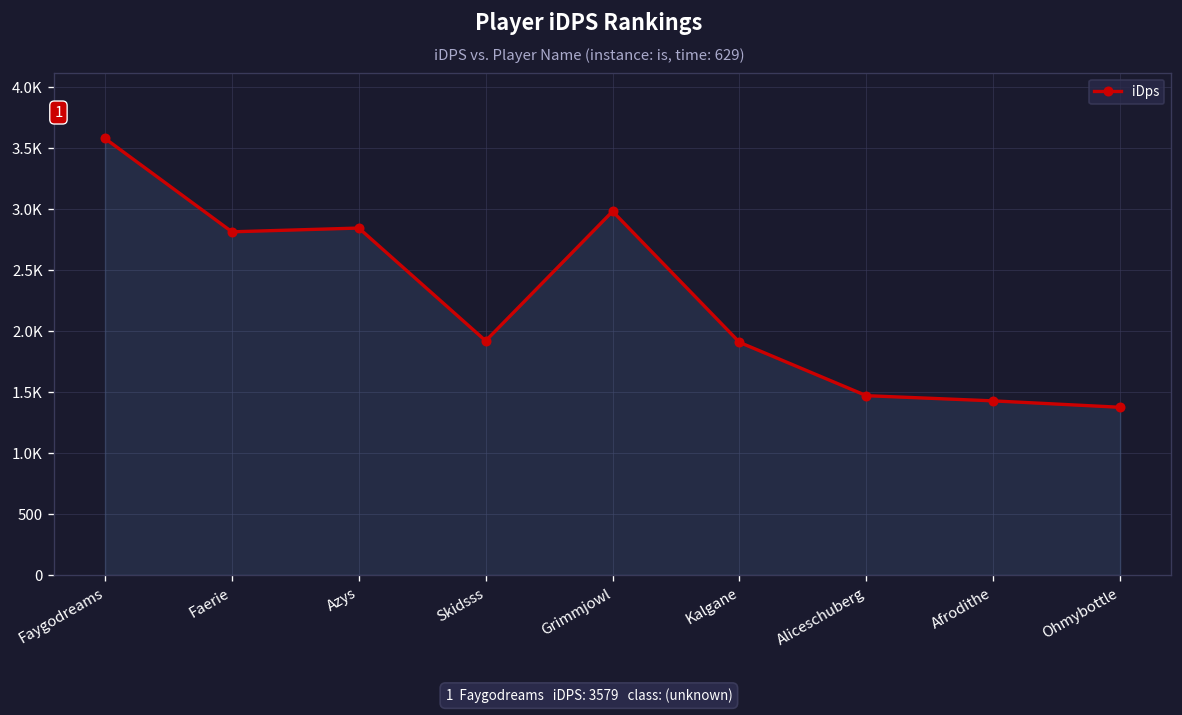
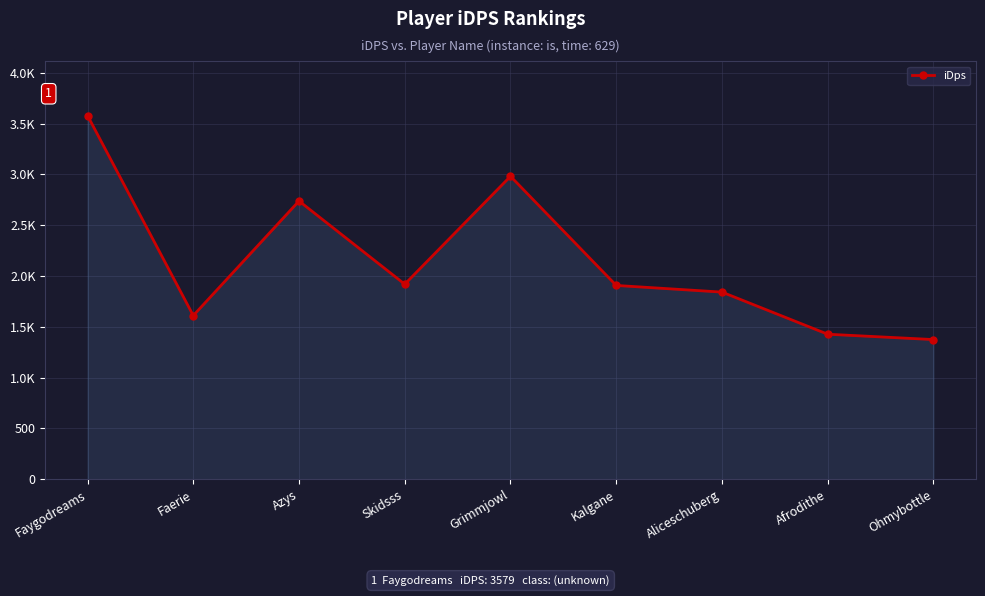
  {
    "Faygodreams": 3580,
-   "Faerie": 2810,
-   "Azys": 2840,
+   "Faerie": 1610,
+   "Azys": 2740,
    "Skidsss": 1920,
    "Grimmjowl": 2980,
    "Kalgane": 1910,
-   "Aliceschuberg": 1470,
+   "Aliceschuberg": 1840,
    "Afrodithe": 1430,
    "Ohmybottle": 1370
  }
